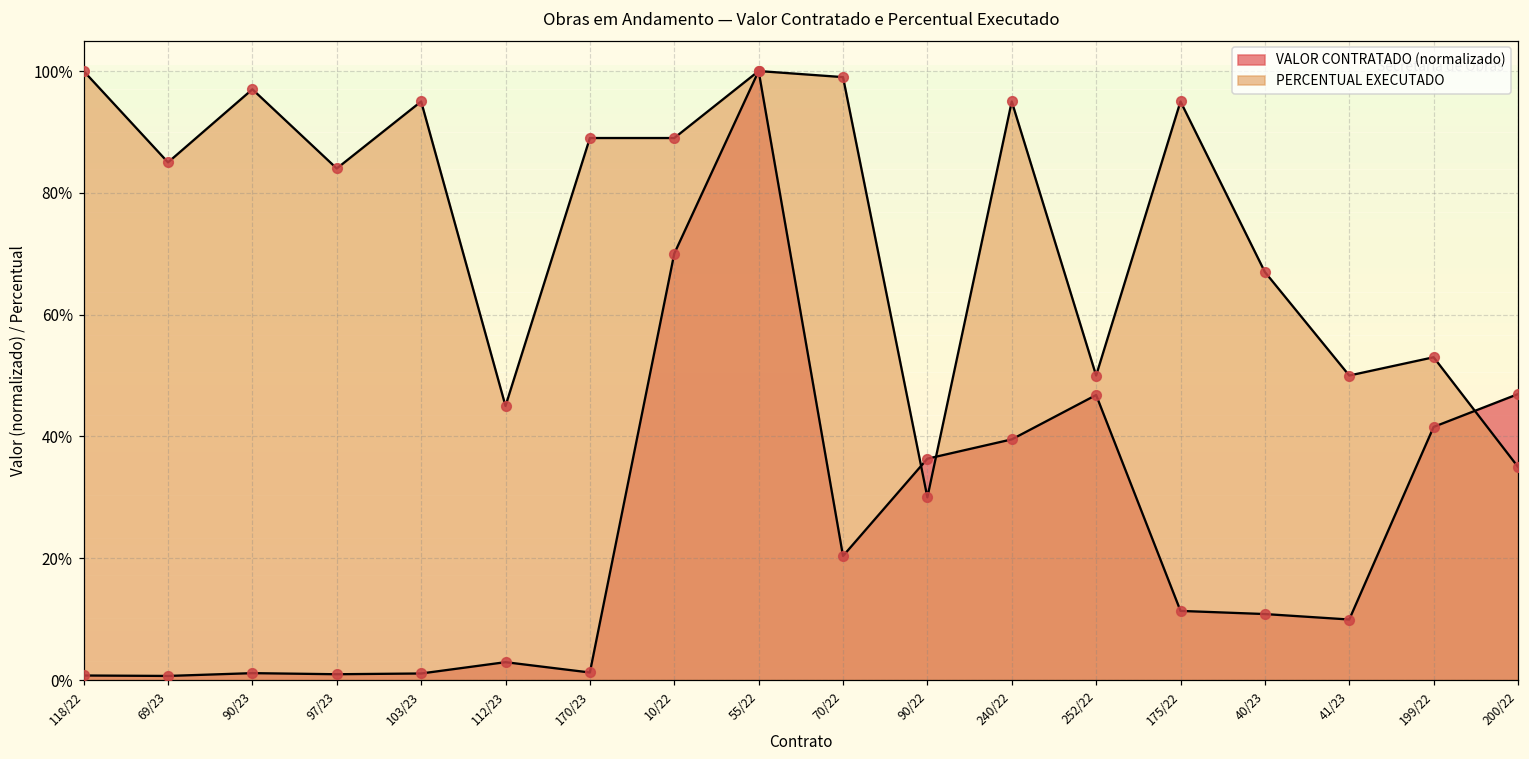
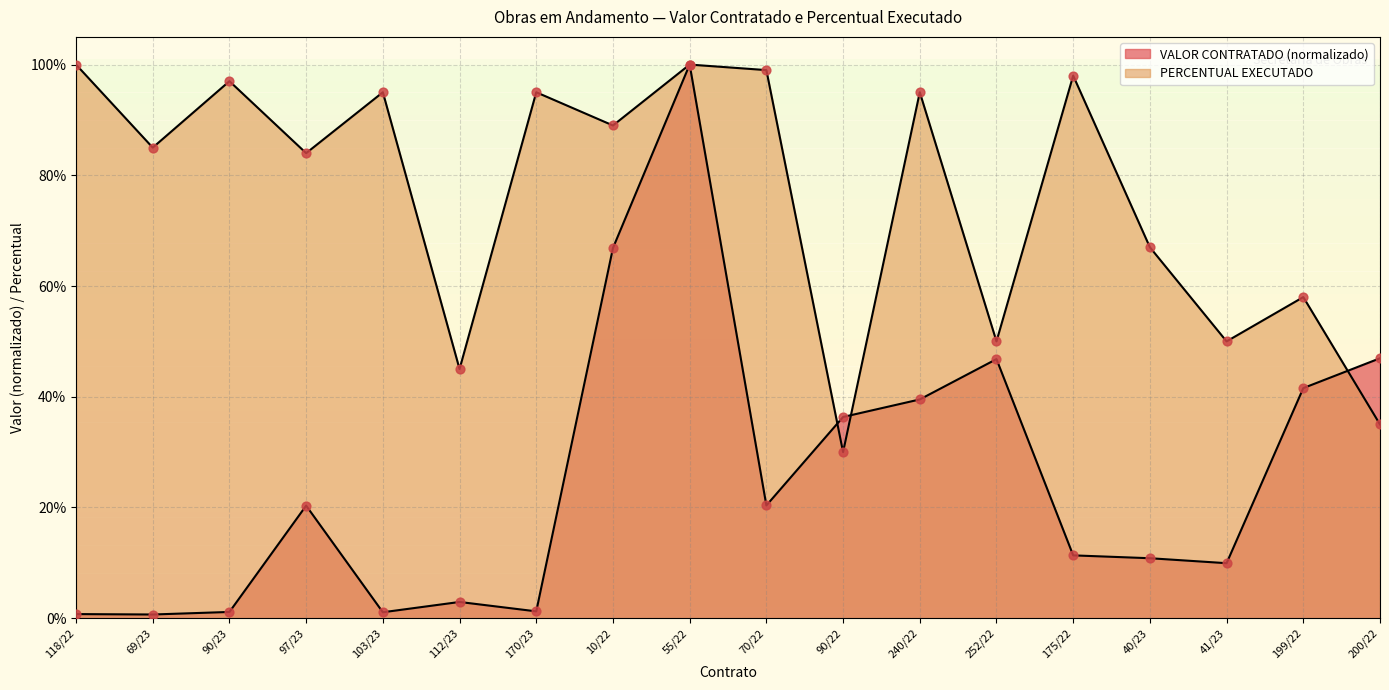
  {
    "VALOR CONTRATADO (normalizado)": {
      "118/22": "1%",
      "69/23": "1%",
      "90/23": "1%",
-     "97/23": "1%",
+     "97/23": "20%",
      "103/23": "1%",
      "112/23": "3%",
      "170/23": "1%",
-     "10/22": "70%",
+     "10/22": "67%",
      "70/22": "20%",
      "90/22": "36%",
      "240/22": "40%",
      "252/22": "47%",
      "175/22": "11%",
      "40/23": "11%",
      "41/23": "10%",
      "199/22": "42%",
      "200/22": "47%"
    },
    "PERCENTUAL EXECUTADO": {
      "118/22": "100%",
      "69/23": "85%",
      "90/23": "97%",
      "97/23": "84%",
      "103/23": "95%",
      "112/23": "45%",
-     "170/23": "89%",
+     "170/23": "95%",
      "10/22": "89%",
      "70/22": "99%",
      "90/22": "30%",
      "240/22": "95%",
      "252/22": "50%",
-     "175/22": "95%",
+     "175/22": "98%",
      "40/23": "67%",
      "41/23": "50%",
-     "199/22": "53%",
+     "199/22": "58%",
      "200/22": "35%"
    }
  }
